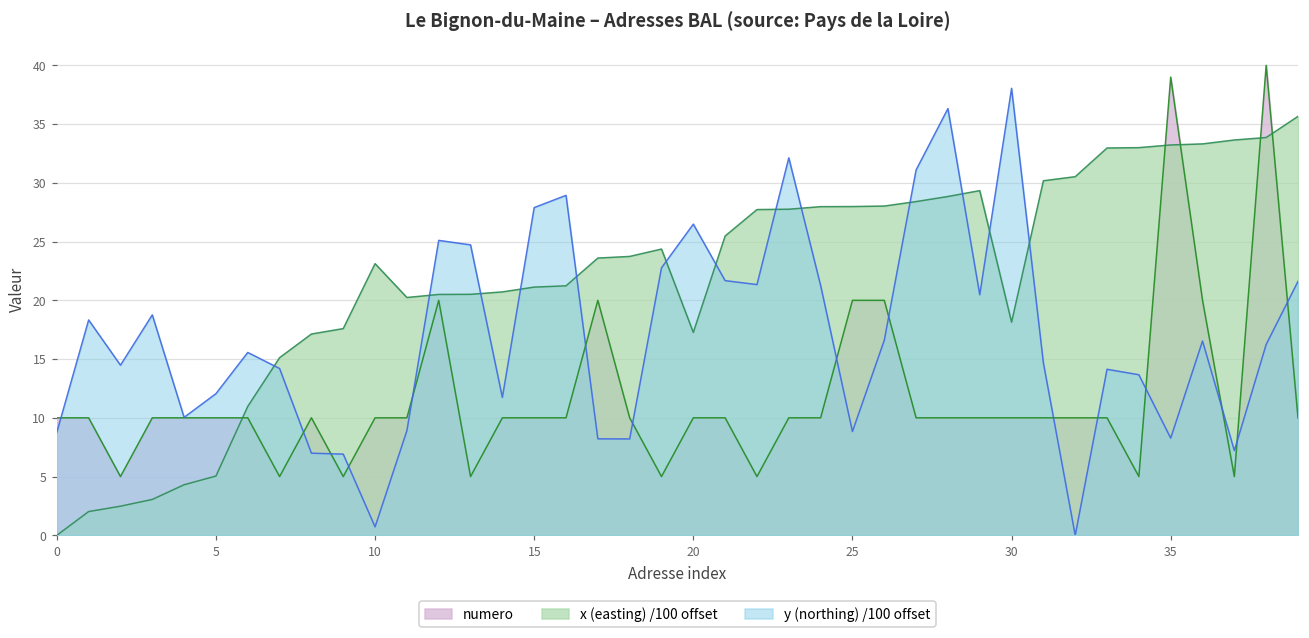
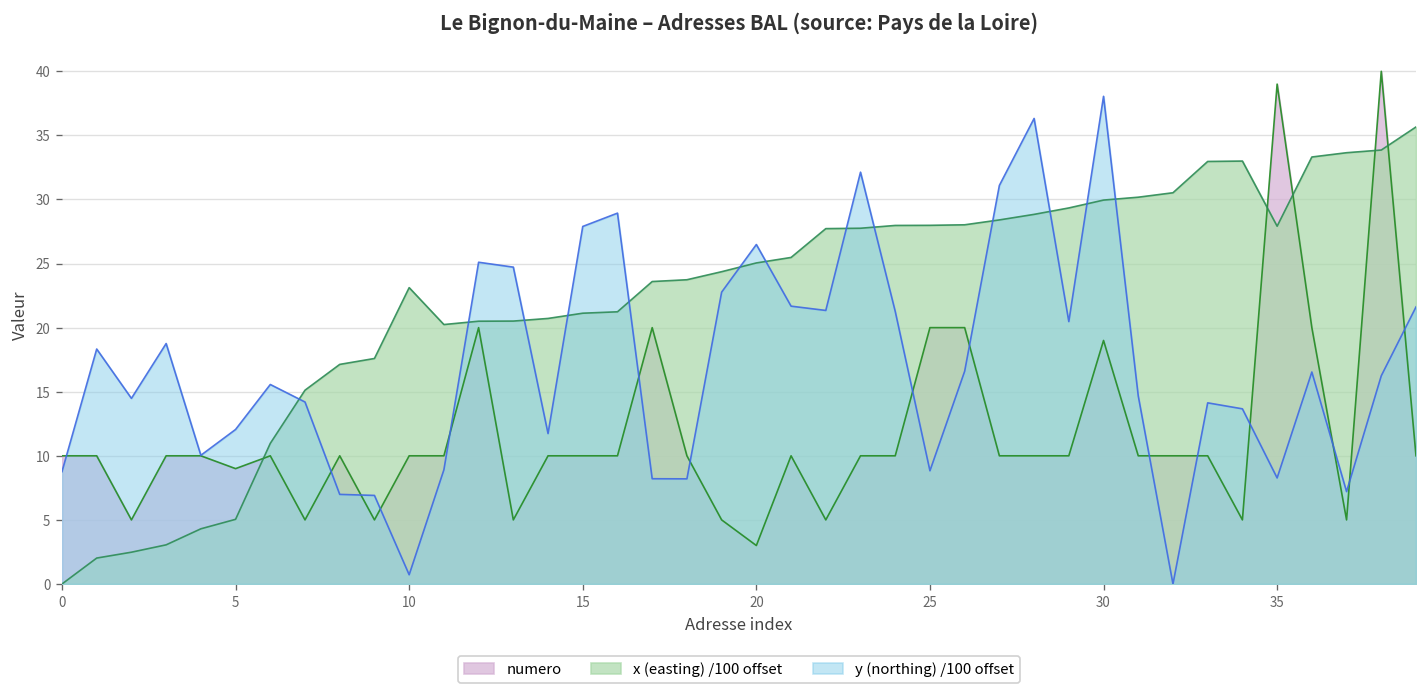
  {
    "numero": {
      "0": 10,
-     "5": 10,
+     "5": 9,
      "10": 10,
      "15": 10,
-     "20": 10,
+     "20": 3,
      "25": 20,
-     "30": 10,
+     "30": 19,
      "35": 39
    },
    "x (easting) /100 offset": {
      "0": 0.0,
      "5": 5.0,
      "10": 23.1,
      "15": 21.1,
-     "20": 17.3,
+     "20": 25.0,
      "25": 28.0,
-     "30": 18.1,
-     "35": 33.2
+     "30": 30.0,
+     "35": 27.9
    },
    "y (northing) /100 offset": {
      "0": 8.8,
      "5": 12.1,
      "10": 0.7,
      "15": 27.9,
      "20": 26.5,
      "25": 8.8,
      "30": 38.0,
      "35": 8.3
    }
  }
